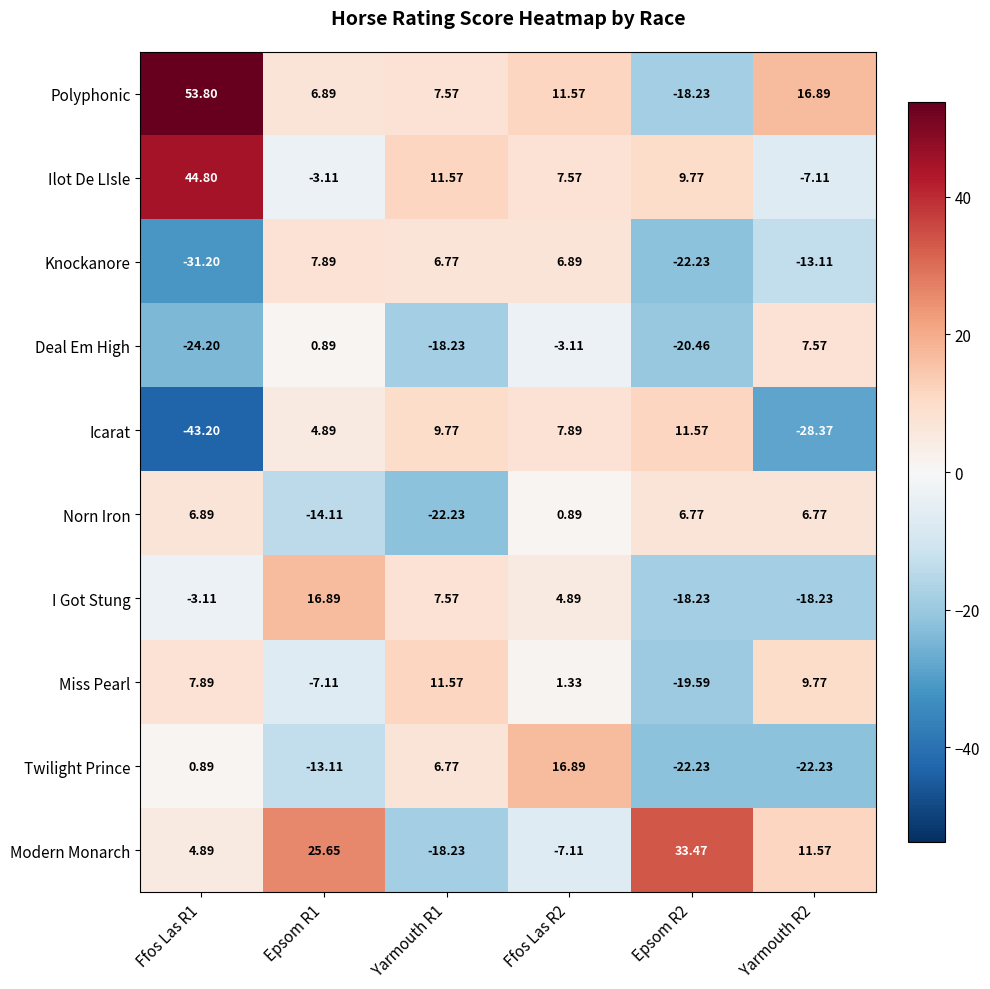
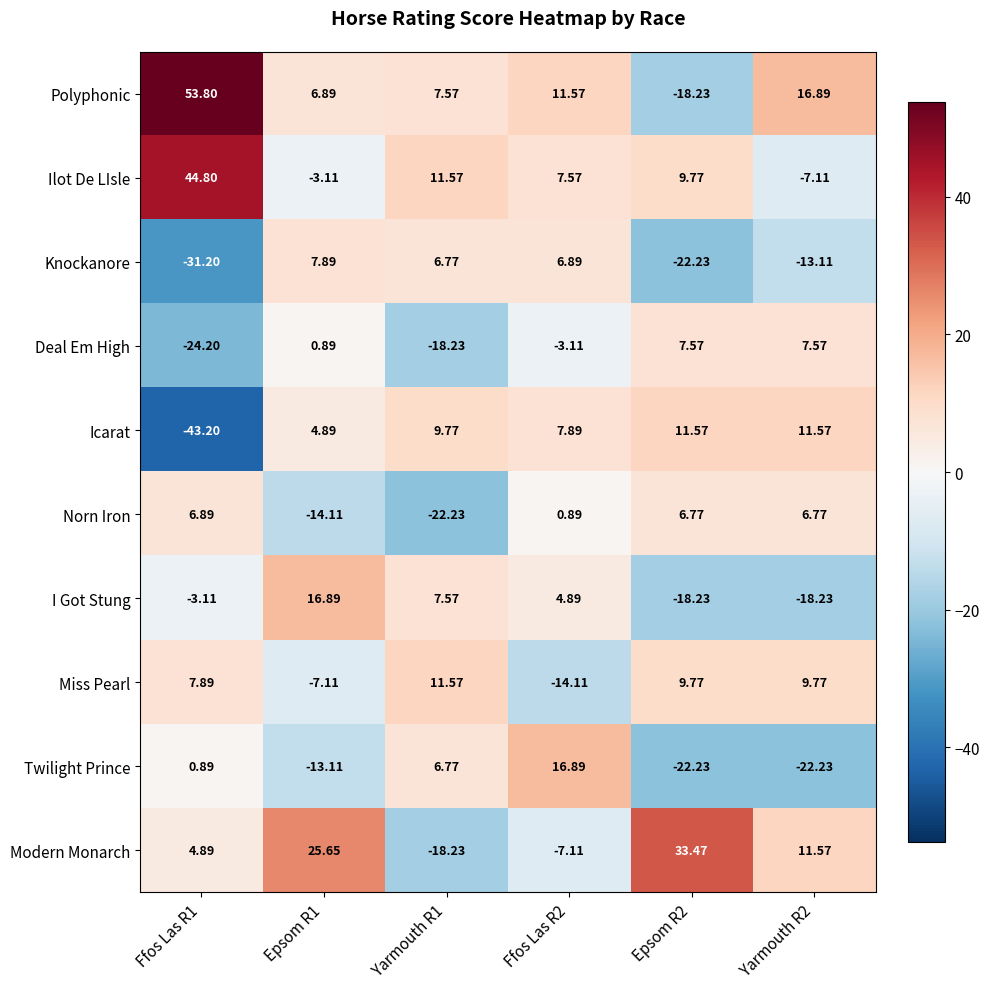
  {
    "Polyphonic": {
      "Ffos Las R1": 53.80,
      "Epsom R1": 6.89,
      "Yarmouth R1": 7.57,
      "Ffos Las R2": 11.57,
      "Epsom R2": -18.23,
      "Yarmouth R2": 16.89
    },
    "Ilot De LIsle": {
      "Ffos Las R1": 44.80,
      "Epsom R1": -3.11,
      "Yarmouth R1": 11.57,
      "Ffos Las R2": 7.57,
      "Epsom R2": 9.77,
      "Yarmouth R2": -7.11
    },
    "Knockanore": {
      "Ffos Las R1": -31.20,
      "Epsom R1": 7.89,
      "Yarmouth R1": 6.77,
      "Ffos Las R2": 6.89,
      "Epsom R2": -22.23,
      "Yarmouth R2": -13.11
    },
    "Deal Em High": {
      "Ffos Las R1": -24.20,
      "Epsom R1": 0.89,
      "Yarmouth R1": -18.23,
      "Ffos Las R2": -3.11,
-     "Epsom R2": -20.46,
+     "Epsom R2": 7.57,
      "Yarmouth R2": 7.57
    },
    "Icarat": {
      "Ffos Las R1": -43.20,
      "Epsom R1": 4.89,
      "Yarmouth R1": 9.77,
      "Ffos Las R2": 7.89,
      "Epsom R2": 11.57,
-     "Yarmouth R2": -28.37
+     "Yarmouth R2": 11.57
    },
    "Norn Iron": {
      "Ffos Las R1": 6.89,
      "Epsom R1": -14.11,
      "Yarmouth R1": -22.23,
      "Ffos Las R2": 0.89,
      "Epsom R2": 6.77,
      "Yarmouth R2": 6.77
    },
    "I Got Stung": {
      "Ffos Las R1": -3.11,
      "Epsom R1": 16.89,
      "Yarmouth R1": 7.57,
      "Ffos Las R2": 4.89,
      "Epsom R2": -18.23,
      "Yarmouth R2": -18.23
    },
    "Miss Pearl": {
      "Ffos Las R1": 7.89,
      "Epsom R1": -7.11,
      "Yarmouth R1": 11.57,
-     "Ffos Las R2": 1.33,
-     "Epsom R2": -19.59,
+     "Ffos Las R2": -14.11,
+     "Epsom R2": 9.77,
      "Yarmouth R2": 9.77
    },
    "Twilight Prince": {
      "Ffos Las R1": 0.89,
      "Epsom R1": -13.11,
      "Yarmouth R1": 6.77,
      "Ffos Las R2": 16.89,
      "Epsom R2": -22.23,
      "Yarmouth R2": -22.23
    },
    "Modern Monarch": {
      "Ffos Las R1": 4.89,
      "Epsom R1": 25.65,
      "Yarmouth R1": -18.23,
      "Ffos Las R2": -7.11,
      "Epsom R2": 33.47,
      "Yarmouth R2": 11.57
    }
  }
